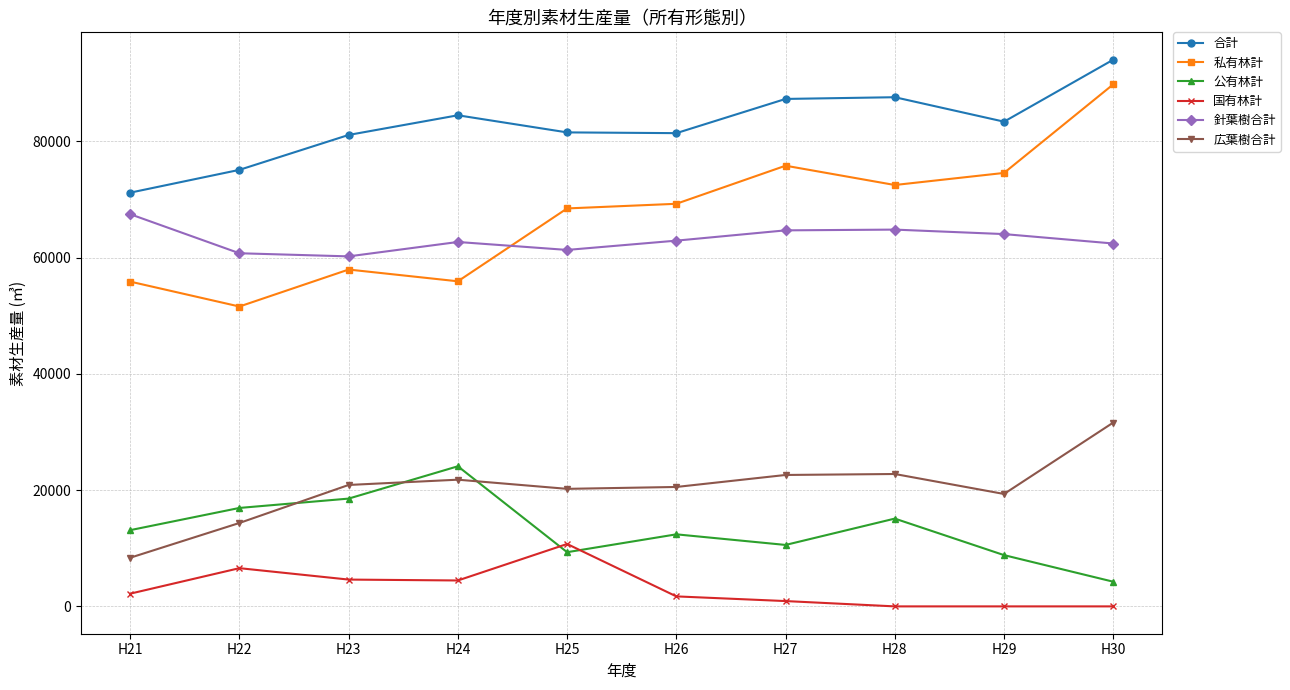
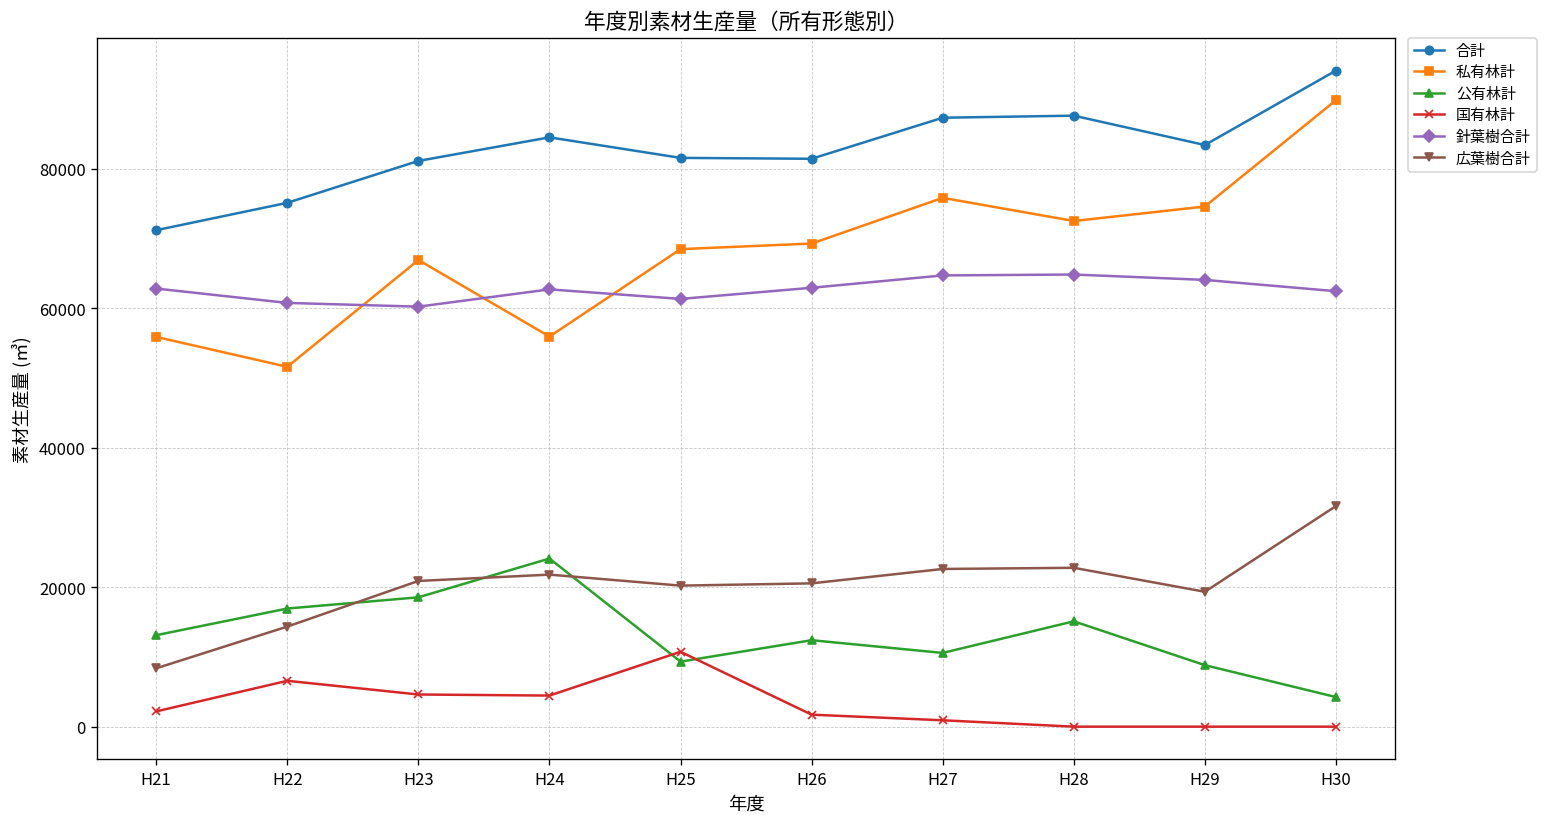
  {
    "合計": {
      "H21": 71000,
      "H22": 75000,
      "H23": 81000,
      "H24": 84000,
      "H25": 82000,
      "H26": 81000,
      "H27": 87000,
      "H28": 88000,
      "H29": 83000,
      "H30": 94000
    },
    "私有林計": {
      "H21": 56000,
      "H22": 52000,
-     "H23": 58000,
+     "H23": 67000,
      "H24": 56000,
      "H25": 68000,
      "H26": 69000,
      "H27": 76000,
      "H28": 72000,
      "H29": 75000,
      "H30": 90000
    },
    "公有林計": {
      "H21": 13000,
      "H22": 17000,
      "H23": 19000,
      "H24": 24000,
      "H25": 9000,
      "H26": 12000,
      "H27": 11000,
      "H28": 15000,
      "H29": 9000,
      "H30": 4000
    },
    "国有林計": {
      "H21": 2000,
      "H22": 7000,
      "H23": 5000,
      "H24": 4000,
      "H25": 11000,
      "H26": 2000,
      "H27": 1000,
      "H28": 0,
      "H29": 0,
      "H30": 0
    },
    "針葉樹合計": {
-     "H21": 67000,
+     "H21": 63000,
      "H22": 61000,
      "H23": 60000,
      "H24": 63000,
      "H25": 61000,
      "H26": 63000,
      "H27": 65000,
      "H28": 65000,
      "H29": 64000,
      "H30": 62000
    },
    "広葉樹合計": {
      "H21": 8000,
      "H22": 14000,
      "H23": 21000,
      "H24": 22000,
      "H25": 20000,
      "H26": 21000,
      "H27": 23000,
      "H28": 23000,
      "H29": 19000,
      "H30": 32000
    }
  }
